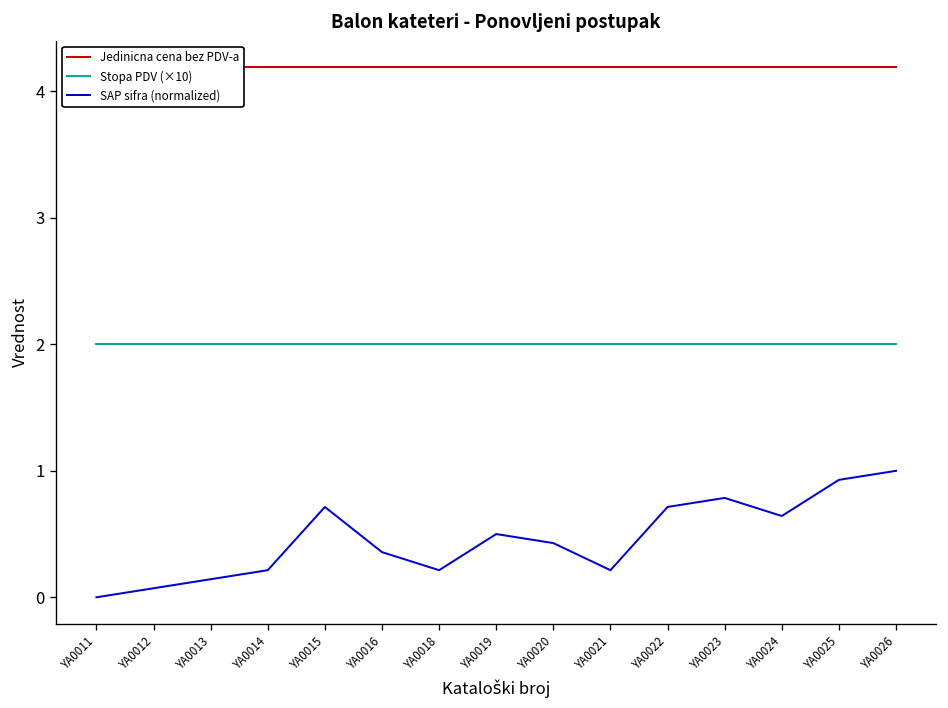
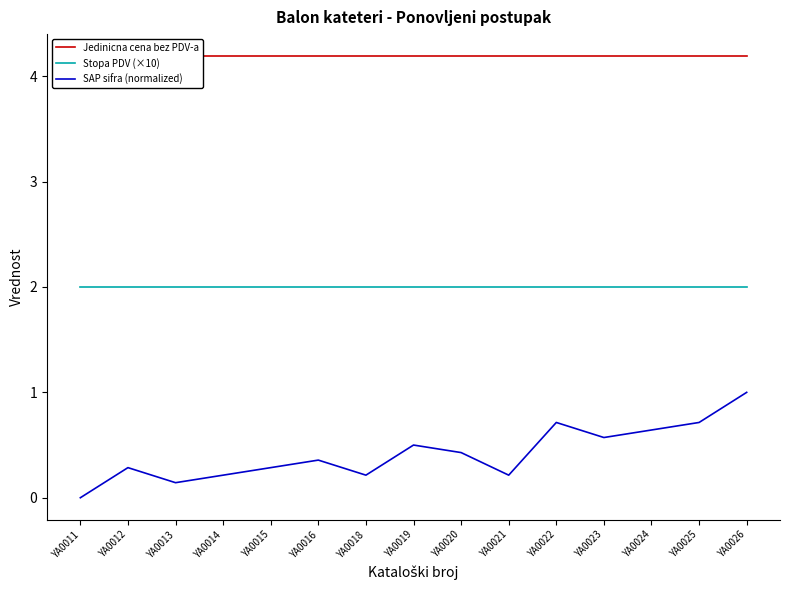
  {
    "Jedinicna cena bez PDV-a": {
      "YA0014": 4.19,
      "YA0015": 4.19,
      "YA0016": 4.19,
      "YA0018": 4.19,
      "YA0019": 4.19,
      "YA0020": 4.19,
      "YA0021": 4.19,
      "YA0022": 4.19,
      "YA0023": 4.19,
      "YA0024": 4.19,
      "YA0025": 4.19,
      "YA0026": 4.19
    },
    "Stopa PDV (×10)": {
      "YA0011": 2.00,
      "YA0012": 2.00,
      "YA0013": 2.00,
      "YA0014": 2.00,
      "YA0015": 2.00,
      "YA0016": 2.00,
      "YA0018": 2.00,
      "YA0019": 2.00,
      "YA0020": 2.00,
      "YA0021": 2.00,
      "YA0022": 2.00,
      "YA0023": 2.00,
      "YA0024": 2.00,
      "YA0025": 2.00,
      "YA0026": 2.00
    },
    "SAP sifra (normalized)": {
      "YA0011": 0.00,
-     "YA0012": 0.07,
+     "YA0012": 0.29,
      "YA0013": 0.14,
      "YA0014": 0.21,
-     "YA0015": 0.71,
+     "YA0015": 0.29,
      "YA0016": 0.36,
      "YA0018": 0.21,
      "YA0019": 0.50,
      "YA0020": 0.43,
      "YA0021": 0.21,
      "YA0022": 0.71,
-     "YA0023": 0.79,
+     "YA0023": 0.57,
      "YA0024": 0.64,
-     "YA0025": 0.93,
+     "YA0025": 0.71,
      "YA0026": 1.00
    }
  }
